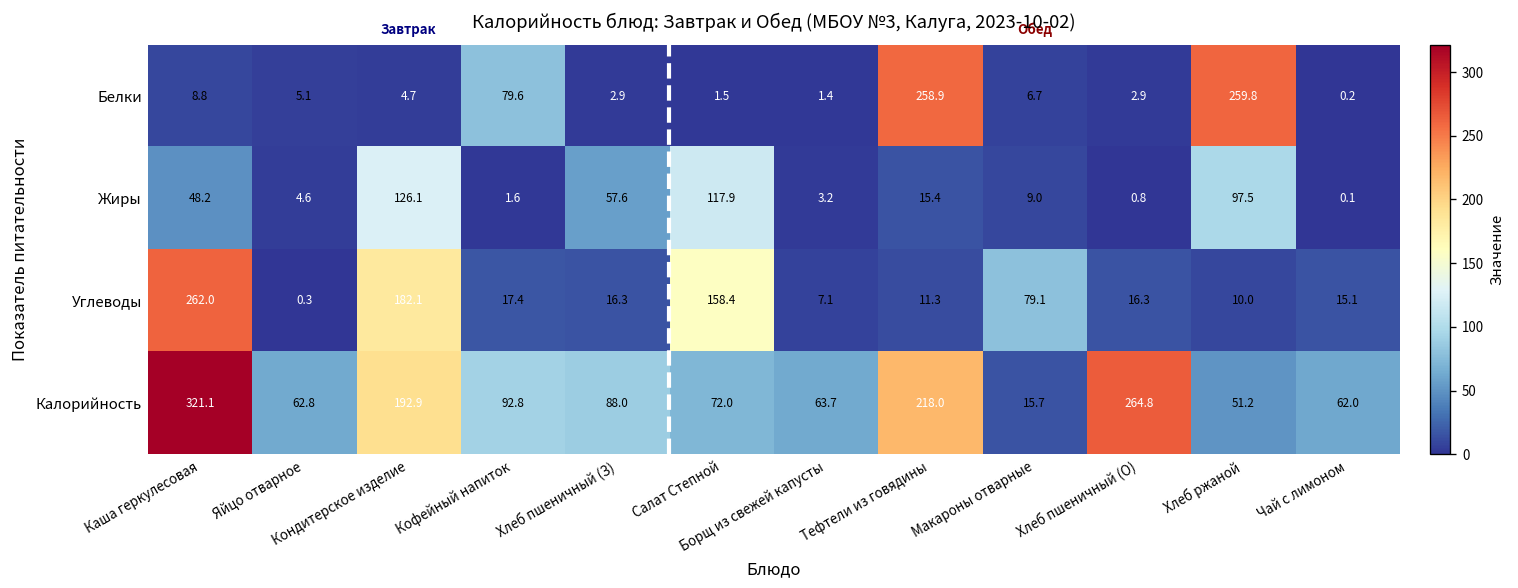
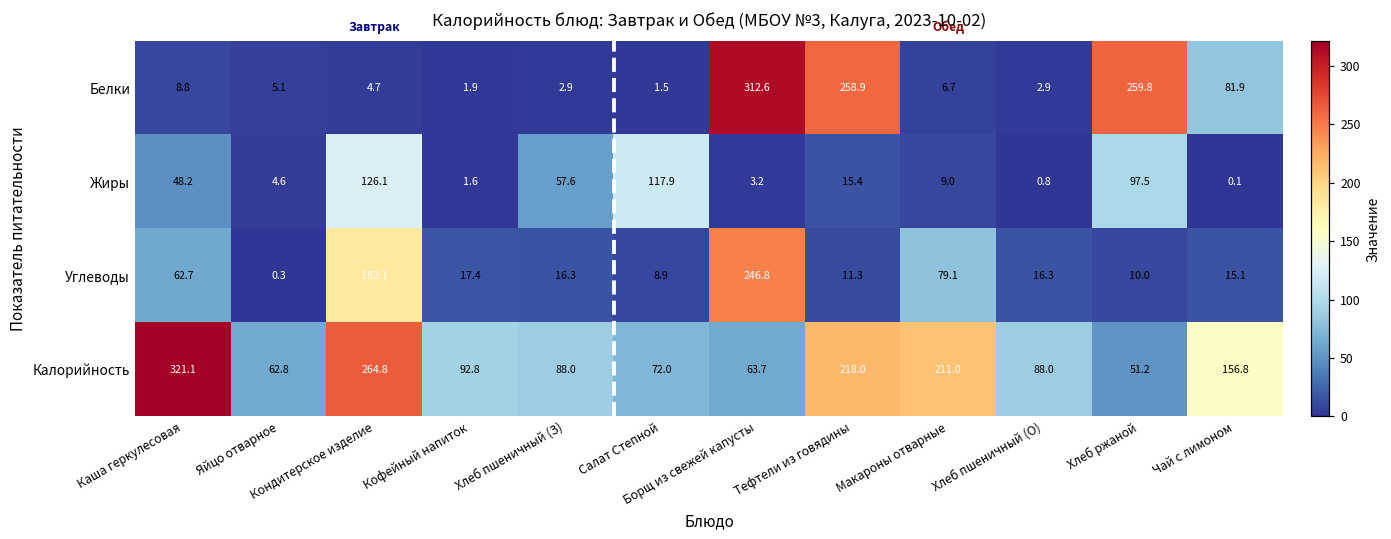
  {
    "Белки": {
      "Каша геркулесовая": 8.8,
      "Яйцо отварное": 5.1,
      "Кондитерское изделие": 4.7,
-     "Кофейный напиток": 79.6,
+     "Кофейный напиток": 1.9,
      "Хлеб пшеничный (З)": 2.9,
      "Салат Степной": 1.5,
-     "Борщ из свежей капусты": 1.4,
+     "Борщ из свежей капусты": 312.6,
      "Тефтели из говядины": 258.9,
      "Макароны отварные": 6.7,
      "Хлеб пшеничный (О)": 2.9,
      "Хлеб ржаной": 259.8,
-     "Чай с лимоном": 0.2
+     "Чай с лимоном": 81.9
    },
    "Жиры": {
      "Каша геркулесовая": 48.2,
      "Яйцо отварное": 4.6,
      "Кондитерское изделие": 126.1,
      "Кофейный напиток": 1.6,
      "Хлеб пшеничный (З)": 57.6,
      "Салат Степной": 117.9,
      "Борщ из свежей капусты": 3.2,
      "Тефтели из говядины": 15.4,
      "Макароны отварные": 9.0,
      "Хлеб пшеничный (О)": 0.8,
      "Хлеб ржаной": 97.5,
      "Чай с лимоном": 0.1
    },
    "Углеводы": {
-     "Каша геркулесовая": 262.0,
+     "Каша геркулесовая": 62.7,
      "Яйцо отварное": 0.3,
      "Кондитерское изделие": 182.1,
      "Кофейный напиток": 17.4,
      "Хлеб пшеничный (З)": 16.3,
-     "Салат Степной": 158.4,
-     "Борщ из свежей капусты": 7.1,
+     "Салат Степной": 8.9,
+     "Борщ из свежей капусты": 246.8,
      "Тефтели из говядины": 11.3,
      "Макароны отварные": 79.1,
      "Хлеб пшеничный (О)": 16.3,
      "Хлеб ржаной": 10.0,
      "Чай с лимоном": 15.1
    },
    "Калорийность": {
      "Каша геркулесовая": 321.1,
      "Яйцо отварное": 62.8,
-     "Кондитерское изделие": 192.9,
+     "Кондитерское изделие": 264.8,
      "Кофейный напиток": 92.8,
      "Хлеб пшеничный (З)": 88.0,
      "Салат Степной": 72.0,
      "Борщ из свежей капусты": 63.7,
      "Тефтели из говядины": 218.0,
-     "Макароны отварные": 15.7,
-     "Хлеб пшеничный (О)": 264.8,
+     "Макароны отварные": 211.0,
+     "Хлеб пшеничный (О)": 88.0,
      "Хлеб ржаной": 51.2,
-     "Чай с лимоном": 62.0
+     "Чай с лимоном": 156.8
    }
  }
